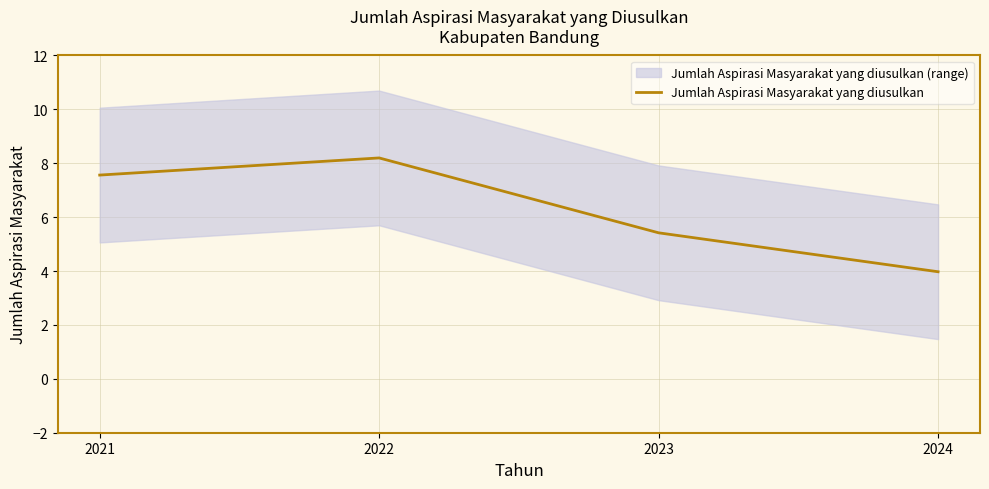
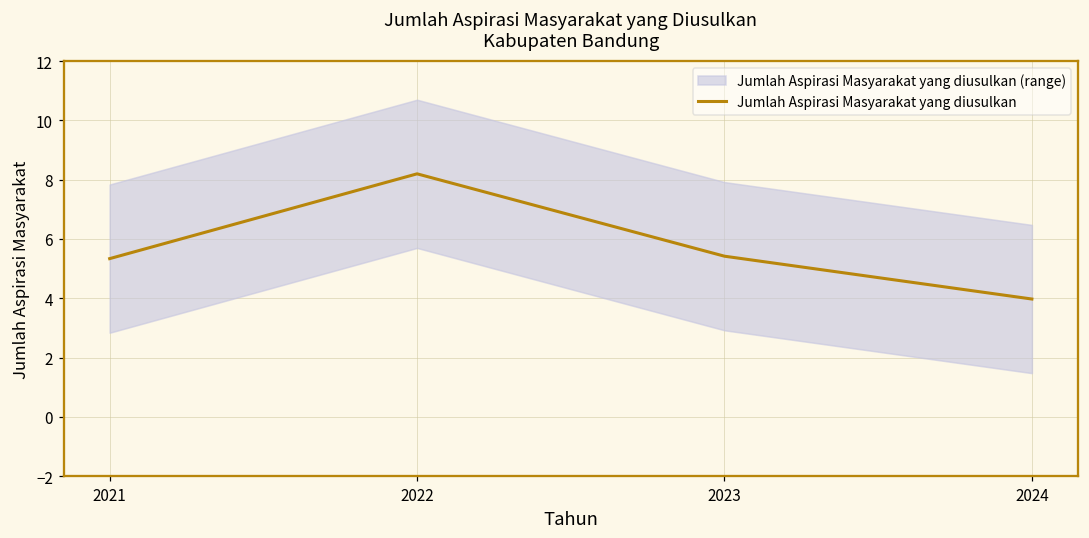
  {
    "Jumlah Aspirasi Masyarakat yang diusulkan": {
-     "2021": 7.6,
+     "2021": 5.3,
      "2022": 8.2,
      "2023": 5.4,
      "2024": 4.0
    }
  }
